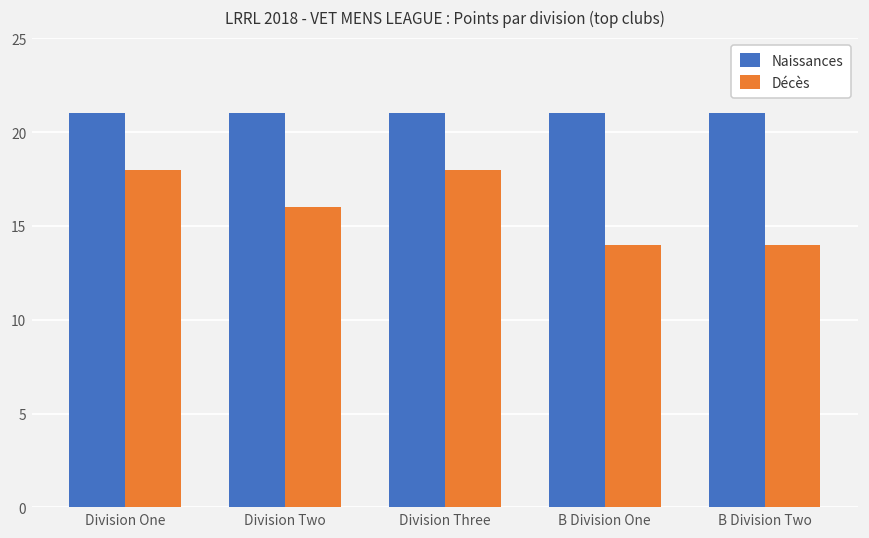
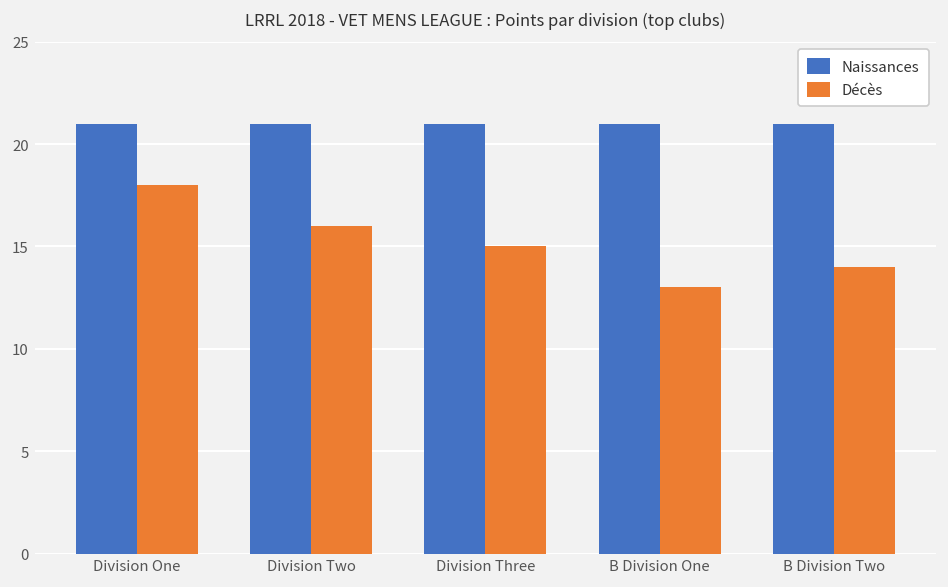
  {
    "Naissances": {
      "Division One": 21,
      "Division Two": 21,
      "Division Three": 21,
      "B Division One": 21,
      "B Division Two": 21
    },
    "Décès": {
      "Division One": 18,
      "Division Two": 16,
-     "Division Three": 18,
-     "B Division One": 14,
+     "Division Three": 15,
+     "B Division One": 13,
      "B Division Two": 14
    }
  }
